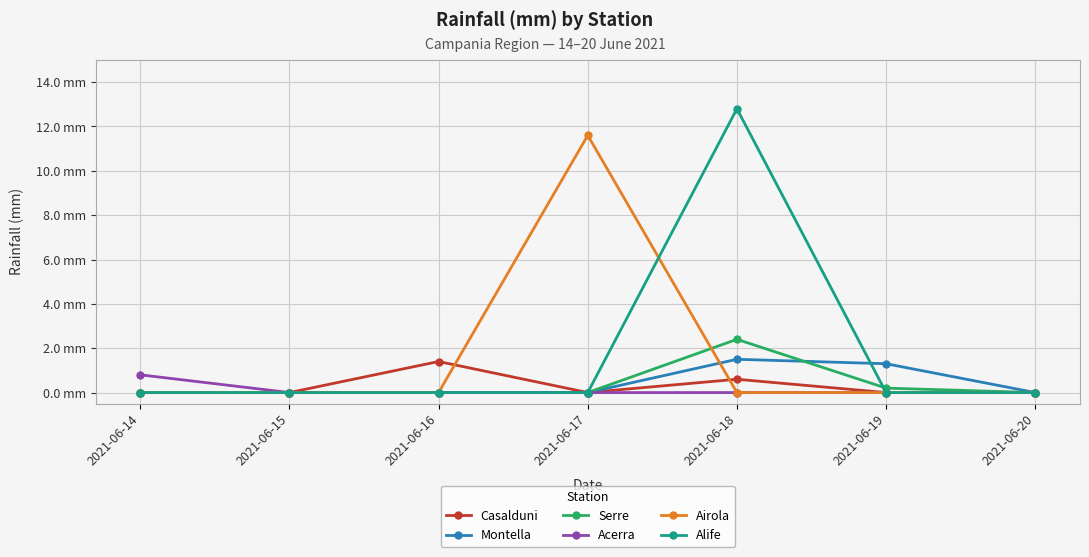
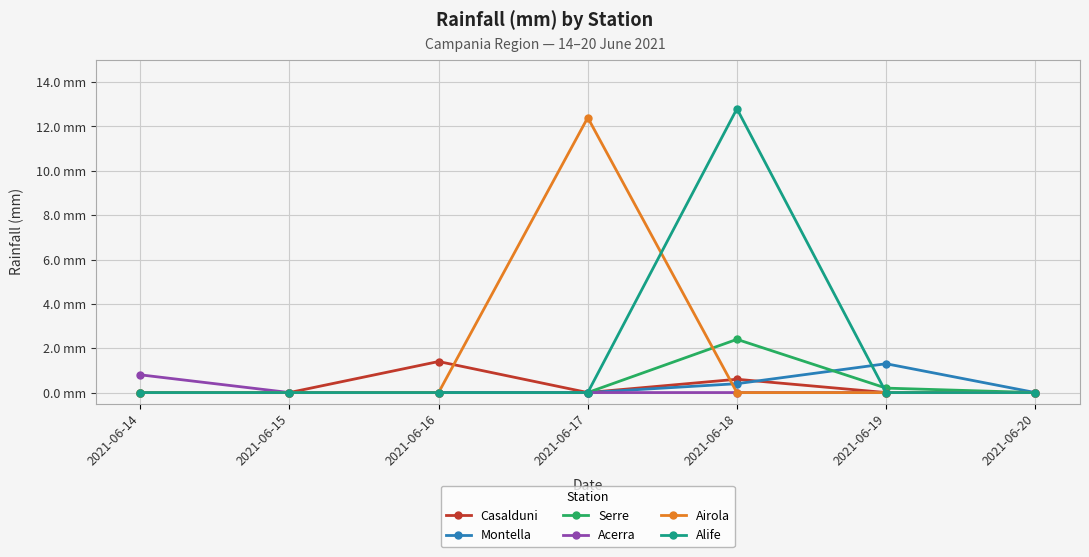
  {
    "Casalduni": {
      "2021-06-16": "1.4 mm",
      "2021-06-18": "0.6 mm"
    },
    "Montella": {
-     "2021-06-18": "1.5 mm",
+     "2021-06-18": "0.4 mm",
      "2021-06-19": "1.3 mm"
    },
    "Acerra": {
      "2021-06-14": "0.8 mm"
    },
    "Airola": {
-     "2021-06-17": "11.6 mm"
+     "2021-06-17": "12.4 mm"
    }
  }
